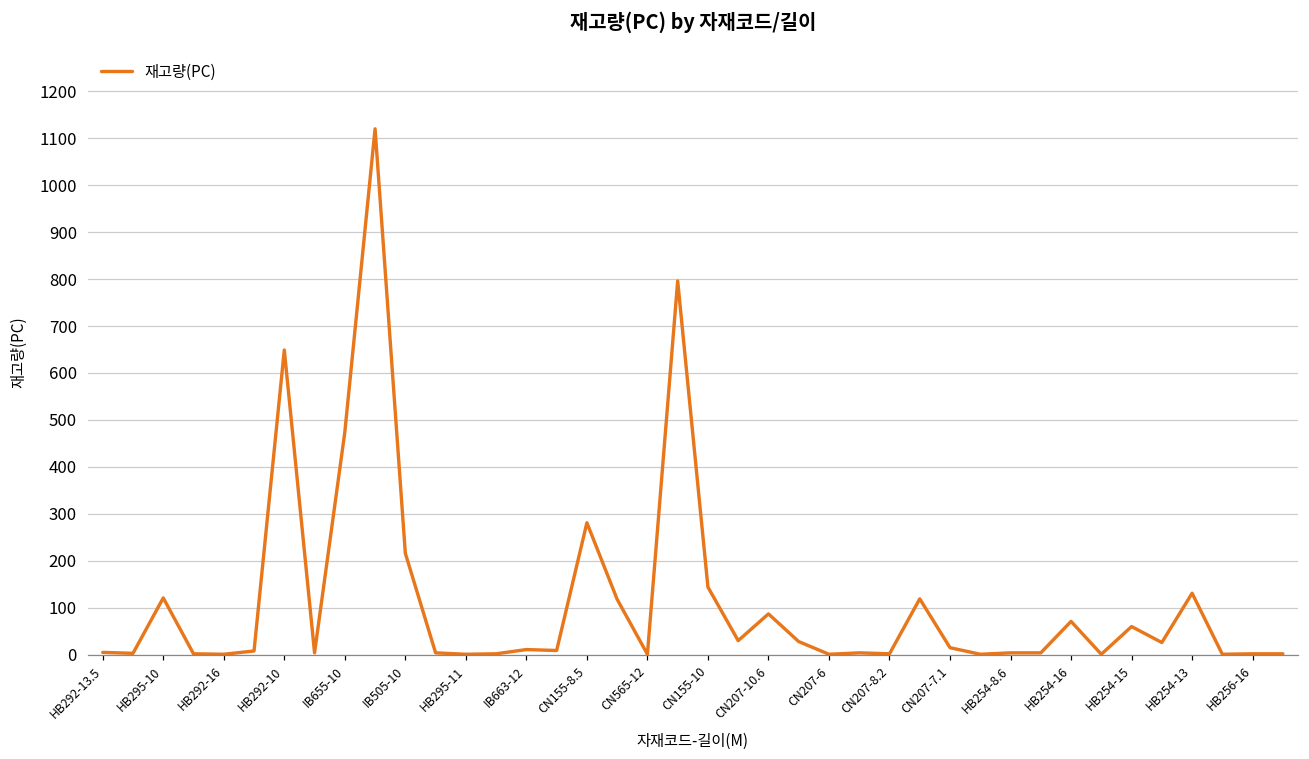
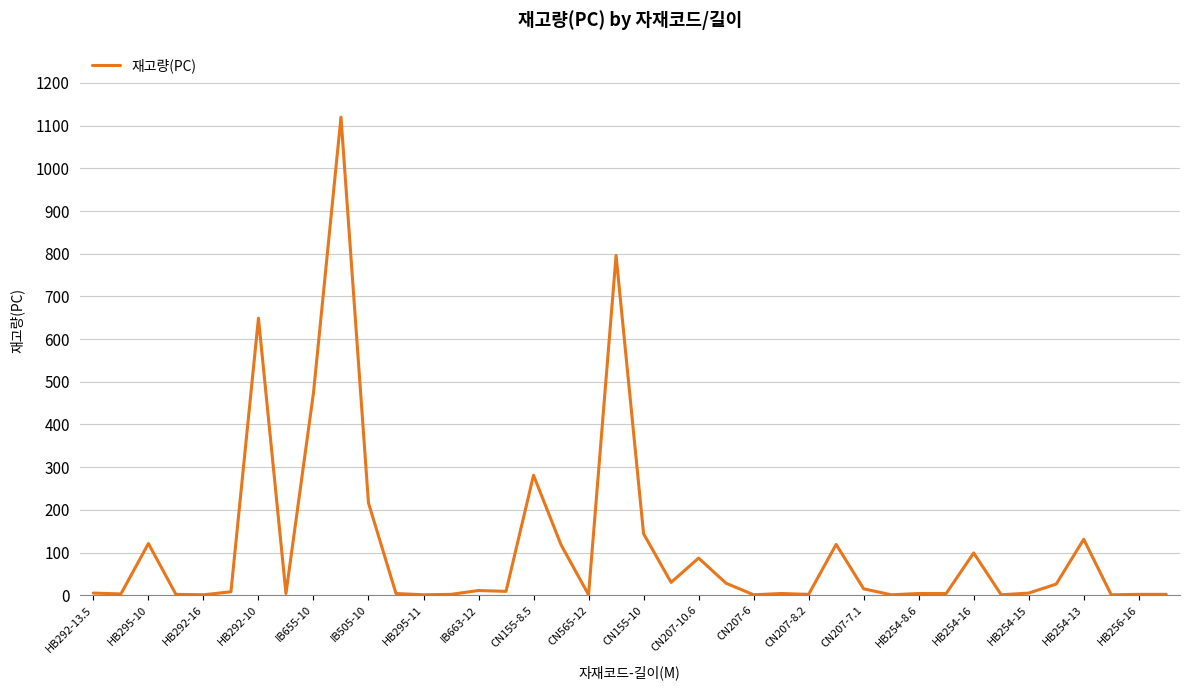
  {
    "HB292-13.5": 10,
    "HB295-10": 120,
    "HB292-16": 0,
    "HB292-10": 650,
    "IB655-10": 470,
    "IB505-10": 220,
    "HB295-11": 0,
    "IB663-12": 10,
    "CN155-8.5": 280,
    "CN565-12": 0,
    "CN155-10": 140,
    "CN207-10.6": 90,
    "CN207-6": 0,
    "CN207-8.2": 0,
    "CN207-7.1": 20,
    "HB254-8.6": 0,
-   "HB254-16": 70,
-   "HB254-15": 60,
+   "HB254-16": 100,
+   "HB254-15": 10,
    "HB254-13": 130,
    "HB256-16": 0
  }
